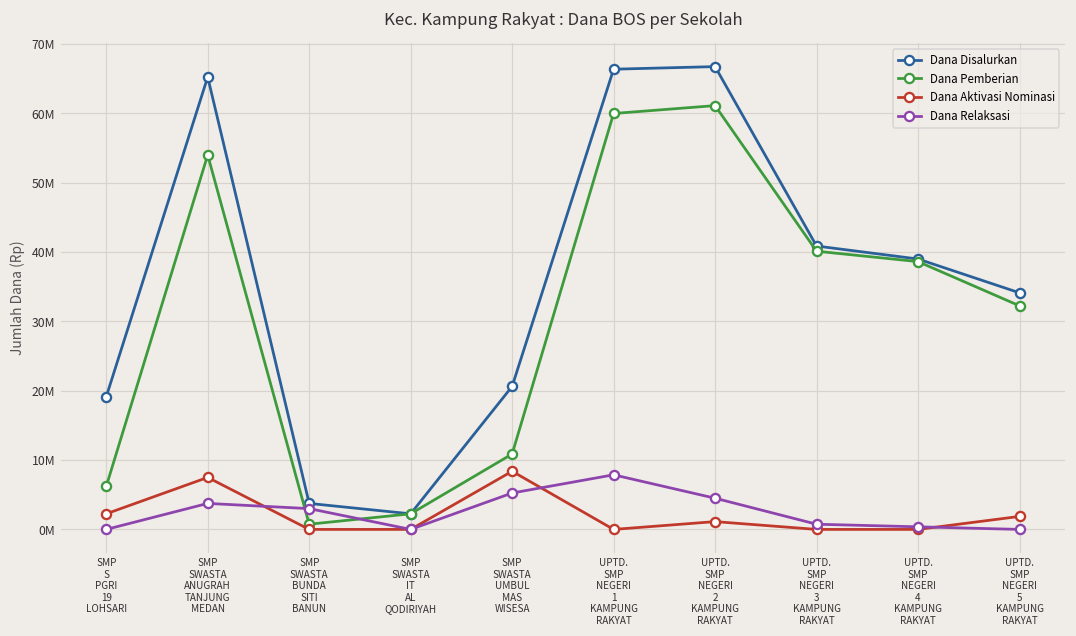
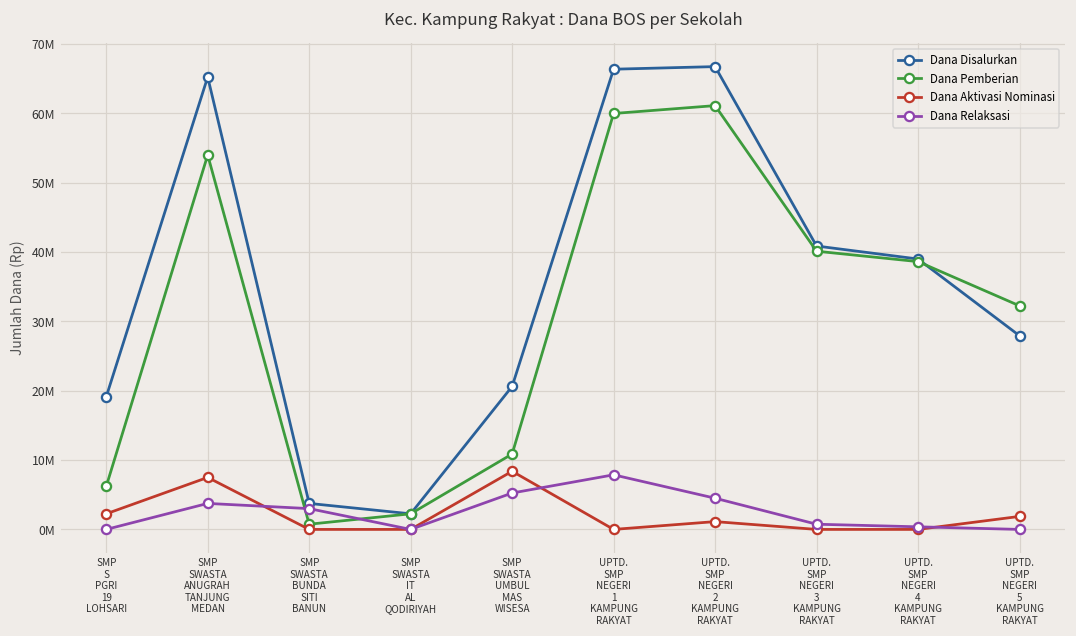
  {
    "Dana Disalurkan": {
      "SMP S PGRI 19 LOHSARI": 19000000,
      "SMP SWASTA ANUGRAH TANJUNG MEDAN": 65000000,
      "SMP SWASTA BUNDA SITI BANUN": 4000000,
      "SMP SWASTA UMBUL MAS WISESA": 21000000,
      "UPTD. SMP NEGERI 1 KAMPUNG RAKYAT": 66000000,
      "UPTD. SMP NEGERI 2 KAMPUNG RAKYAT": 67000000,
      "UPTD. SMP NEGERI 3 KAMPUNG RAKYAT": 41000000,
-     "UPTD. SMP NEGERI 5 KAMPUNG RAKYAT": 34000000
+     "UPTD. SMP NEGERI 5 KAMPUNG RAKYAT": 28000000
    },
    "Dana Pemberian": {
      "SMP S PGRI 19 LOHSARI": 6000000,
      "SMP SWASTA ANUGRAH TANJUNG MEDAN": 54000000,
      "SMP SWASTA BUNDA SITI BANUN": 1000000,
      "SMP SWASTA UMBUL MAS WISESA": 11000000,
      "UPTD. SMP NEGERI 1 KAMPUNG RAKYAT": 60000000,
      "UPTD. SMP NEGERI 2 KAMPUNG RAKYAT": 61000000,
      "UPTD. SMP NEGERI 3 KAMPUNG RAKYAT": 40000000,
      "UPTD. SMP NEGERI 5 KAMPUNG RAKYAT": 32000000
    },
    "Dana Aktivasi Nominasi": {
      "SMP S PGRI 19 LOHSARI": 2000000,
      "SMP SWASTA ANUGRAH TANJUNG MEDAN": 8000000,
      "SMP SWASTA BUNDA SITI BANUN": 0,
      "SMP SWASTA UMBUL MAS WISESA": 8000000,
      "UPTD. SMP NEGERI 1 KAMPUNG RAKYAT": 0,
      "UPTD. SMP NEGERI 2 KAMPUNG RAKYAT": 1000000,
      "UPTD. SMP NEGERI 3 KAMPUNG RAKYAT": 0,
      "UPTD. SMP NEGERI 5 KAMPUNG RAKYAT": 2000000
    },
    "Dana Relaksasi": {
      "SMP S PGRI 19 LOHSARI": 0,
      "SMP SWASTA ANUGRAH TANJUNG MEDAN": 4000000,
      "SMP SWASTA BUNDA SITI BANUN": 3000000,
      "SMP SWASTA UMBUL MAS WISESA": 5000000,
      "UPTD. SMP NEGERI 1 KAMPUNG RAKYAT": 8000000,
      "UPTD. SMP NEGERI 2 KAMPUNG RAKYAT": 5000000,
      "UPTD. SMP NEGERI 3 KAMPUNG RAKYAT": 1000000,
      "UPTD. SMP NEGERI 5 KAMPUNG RAKYAT": 0
    }
  }
